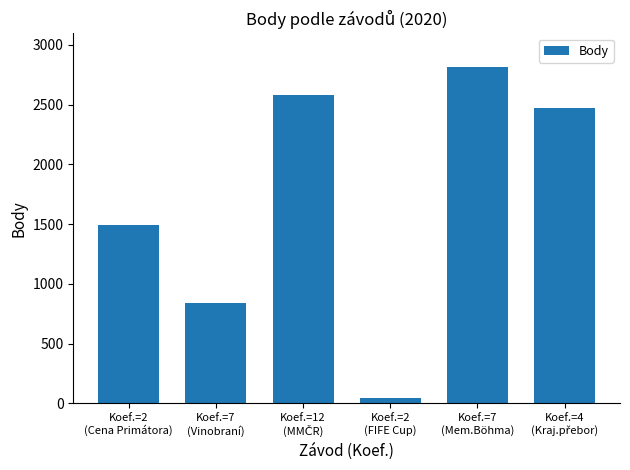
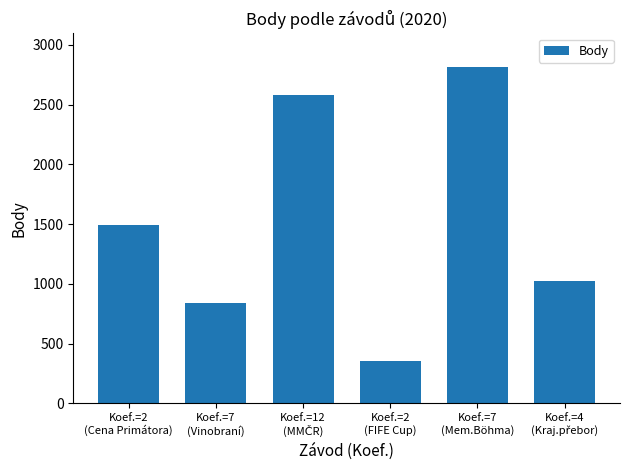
  {
    "Koef.=2 (Cena Primátora)": 1490,
    "Koef.=7 (Vinobraní)": 840,
    "Koef.=12 (MMČR)": 2580,
-   "Koef.=2 (FIFE Cup)": 40,
+   "Koef.=2 (FIFE Cup)": 350,
    "Koef.=7 (Mem.Böhma)": 2810,
-   "Koef.=4 (Kraj.přebor)": 2480
+   "Koef.=4 (Kraj.přebor)": 1020
  }
